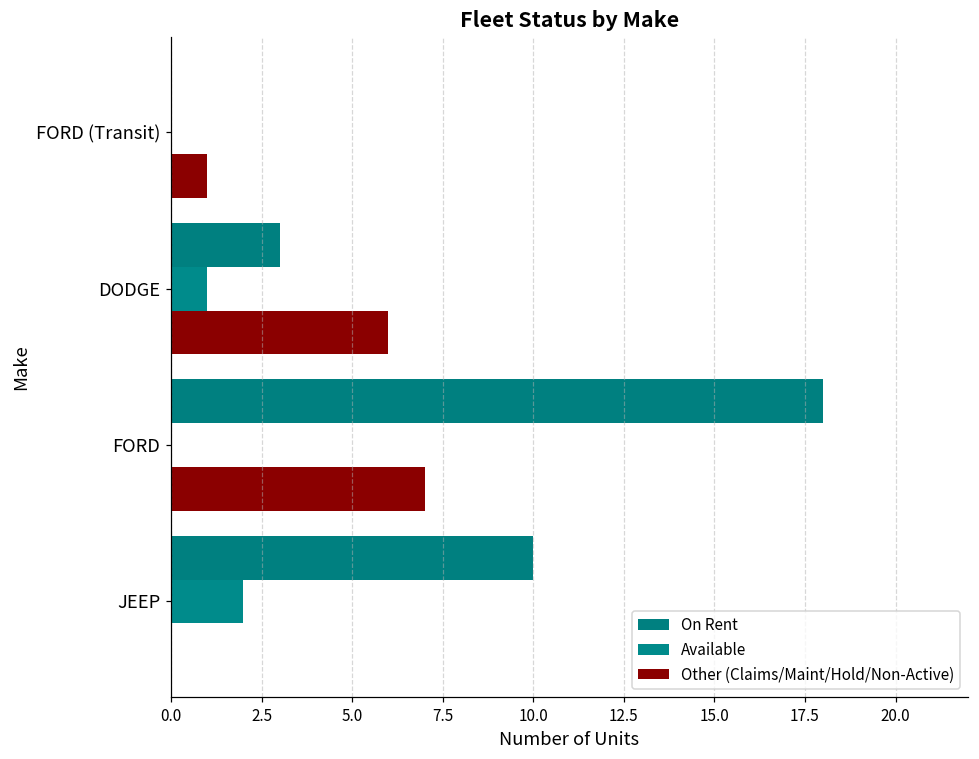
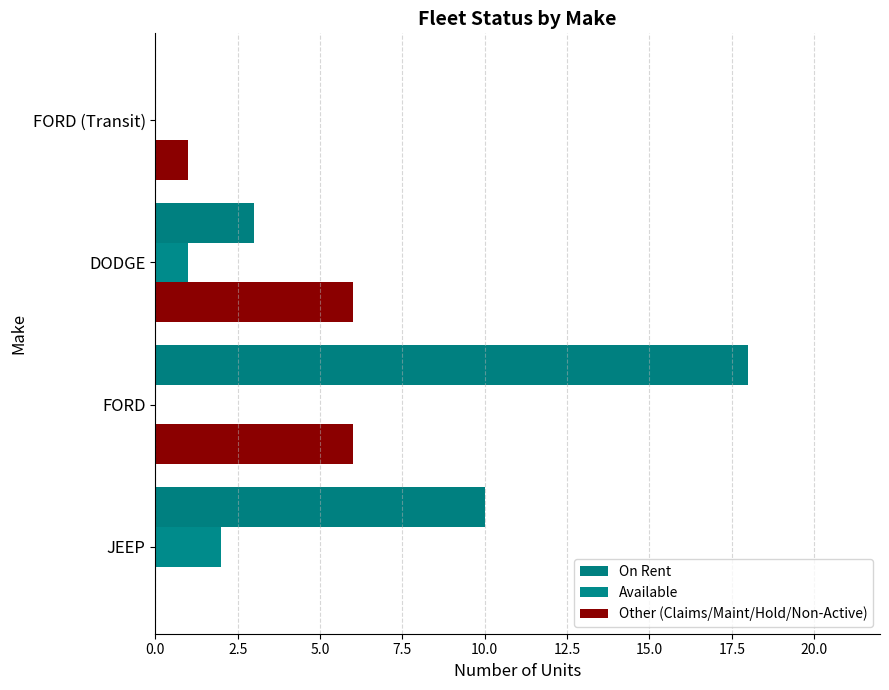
  {
    "Other (Claims/Maint/Hold/Non-Active)": {
      "FORD (Transit)": 1,
      "DODGE": 6,
-     "FORD": 7,
+     "FORD": 6,
      "JEEP": 0
    }
  }
